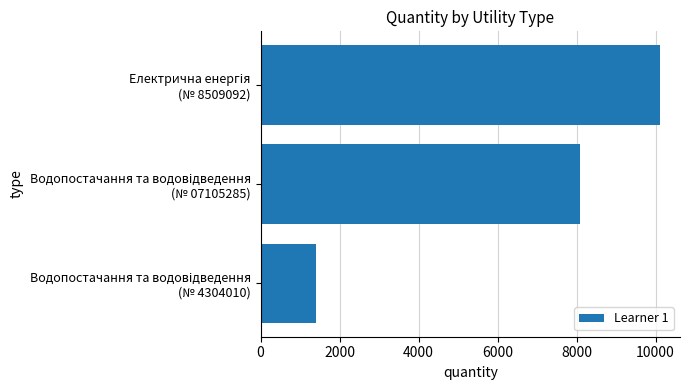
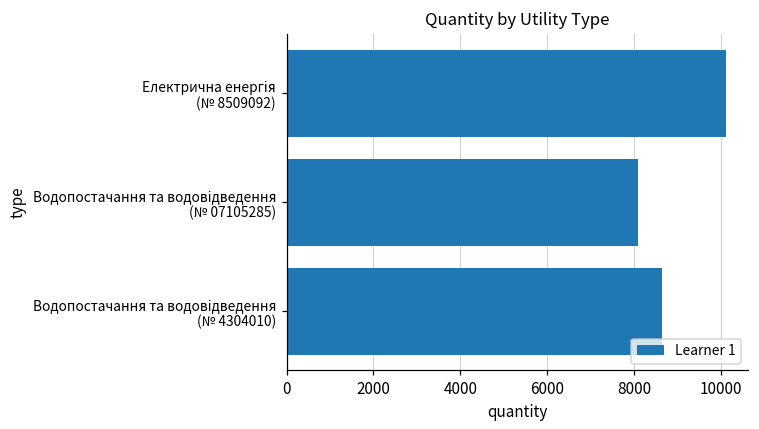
  {
    "Електрична енергія (№ 8509092)": 10100,
    "Водопостачання та водовідведення (№ 07105285)": 8100,
-   "Водопостачання та водовідведення (№ 4304010)": 1400
+   "Водопостачання та водовідведення (№ 4304010)": 8600
  }
